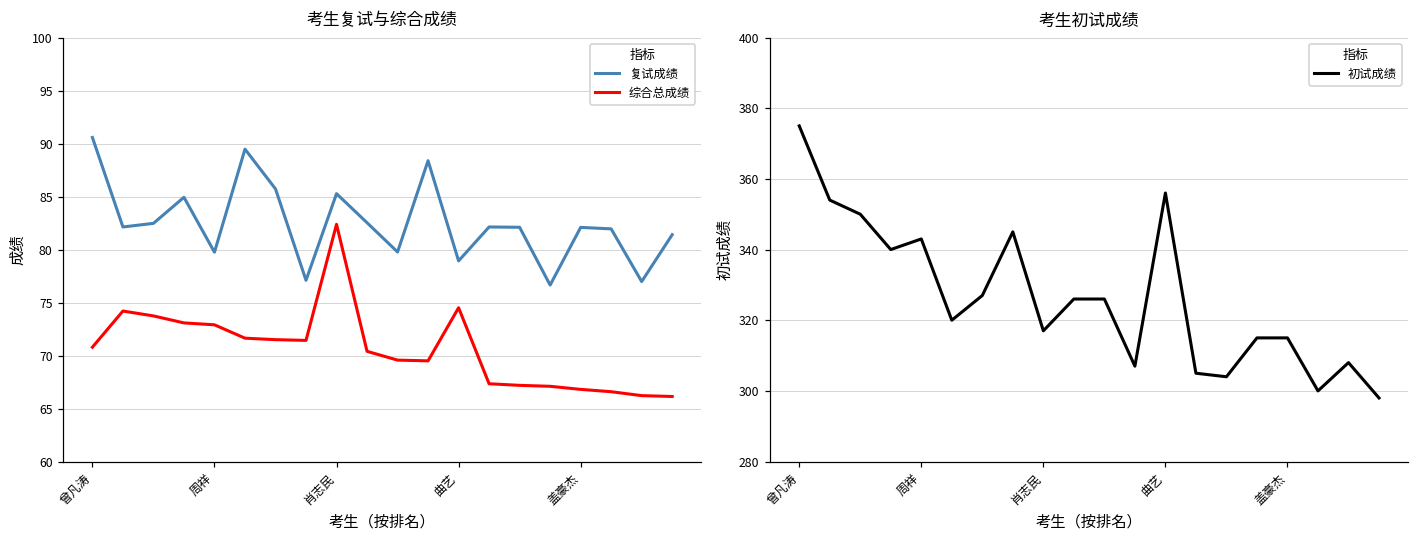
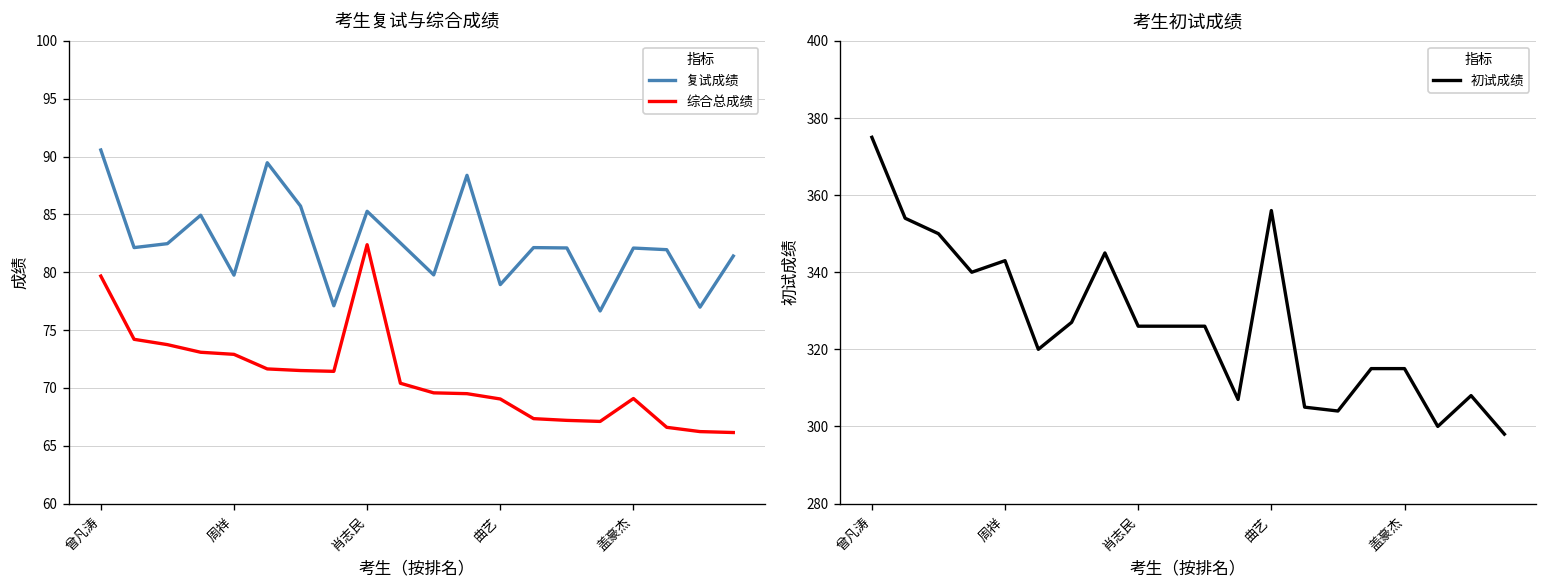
  {
    "考生复试与综合成绩": {
      "复试成绩": {
        "曾凡涛": 91,
        "周祥": 80,
        "肖志民": 85,
        "曲艺": 79,
        "盖豪杰": 82
      },
      "综合总成绩": {
-       "曾凡涛": 71,
+       "曾凡涛": 80,
        "周祥": 73,
        "肖志民": 82,
-       "曲艺": 75,
-       "盖豪杰": 67
+       "曲艺": 69,
+       "盖豪杰": 69
      }
    },
    "考生初试成绩": {
      "曾凡涛": 375,
      "周祥": 343,
-     "肖志民": 317,
+     "肖志民": 326,
      "曲艺": 356,
      "盖豪杰": 315
    }
  }
